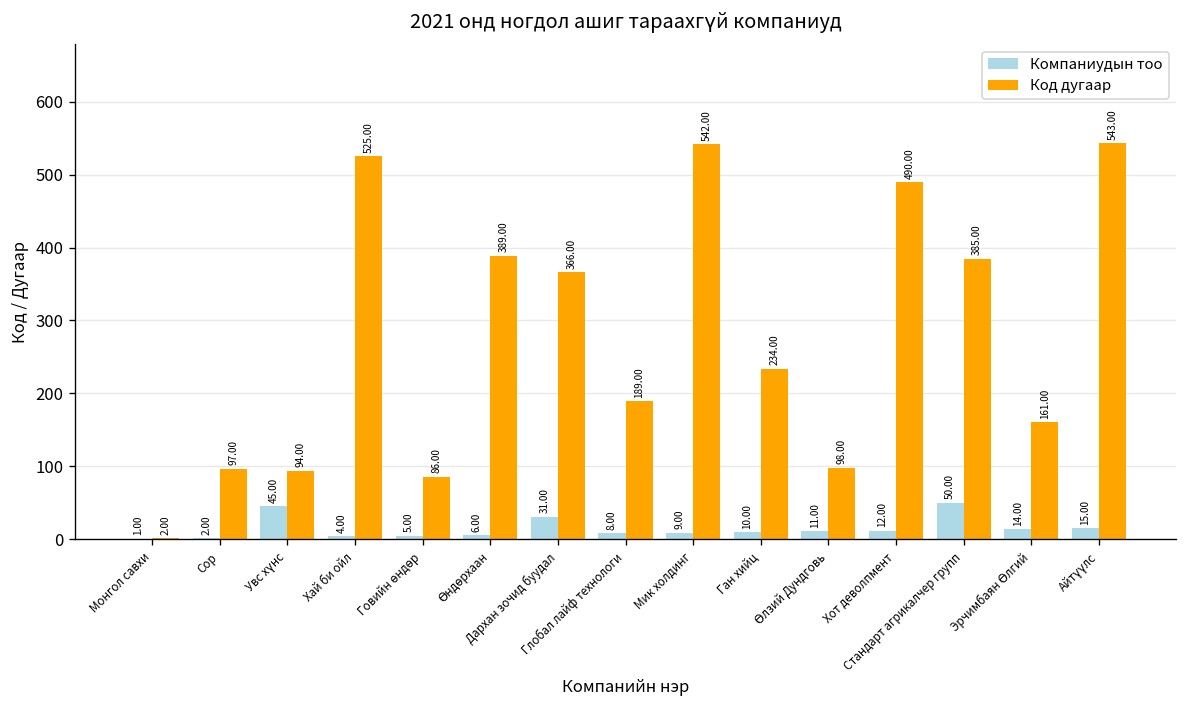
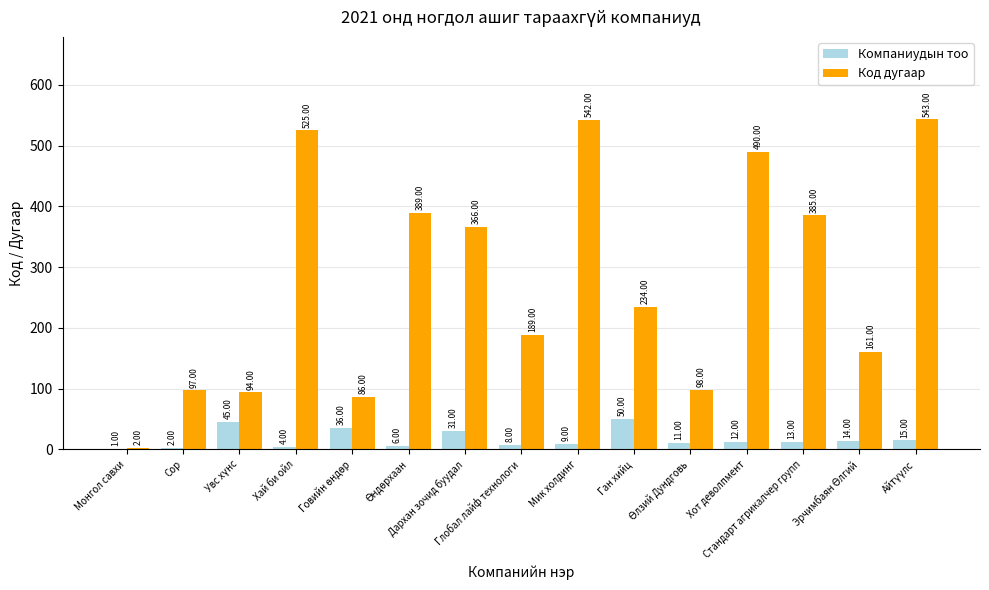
  {
    "Компаниудын тоо": {
      "Монгол савхи": 1.00,
      "Сор": 2.00,
      "Увс хүнс": 45.00,
      "Хай би ойл": 4.00,
-     "Говийн өндөр": 5.00,
+     "Говийн өндөр": 36.00,
      "Өндөрхаан": 6.00,
      "Дархан зочид буудал": 31.00,
      "Глобал лайф технологи": 8.00,
      "Мик холдинг": 9.00,
-     "Ган хийц": 10.00,
+     "Ган хийц": 50.00,
      "Өлзий Дундговь": 11.00,
      "Хот деволпмент": 12.00,
-     "Стандарт агрикалчер групп": 50.00,
+     "Стандарт агрикалчер групп": 13.00,
      "Эрчимбаян Өлгий": 14.00,
      "Айтүүлс": 15.00
    },
    "Код дугаар": {
      "Монгол савхи": 2.00,
      "Сор": 97.00,
      "Увс хүнс": 94.00,
      "Хай би ойл": 525.00,
      "Говийн өндөр": 86.00,
      "Өндөрхаан": 389.00,
      "Дархан зочид буудал": 366.00,
      "Глобал лайф технологи": 189.00,
      "Мик холдинг": 542.00,
      "Ган хийц": 234.00,
      "Өлзий Дундговь": 98.00,
      "Хот деволпмент": 490.00,
      "Стандарт агрикалчер групп": 385.00,
      "Эрчимбаян Өлгий": 161.00,
      "Айтүүлс": 543.00
    }
  }
